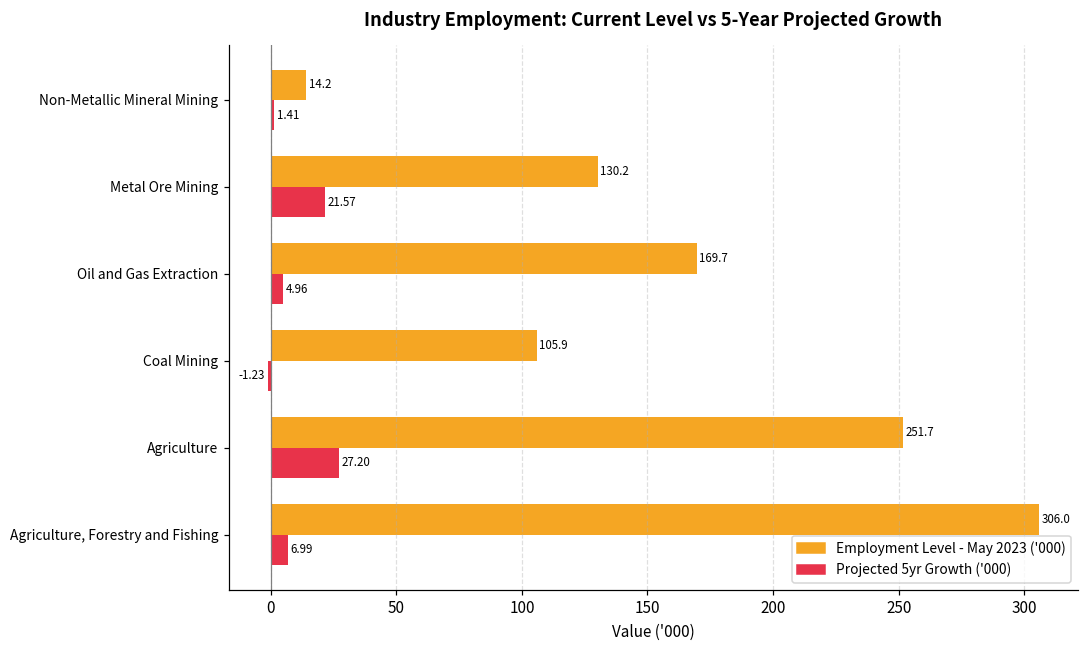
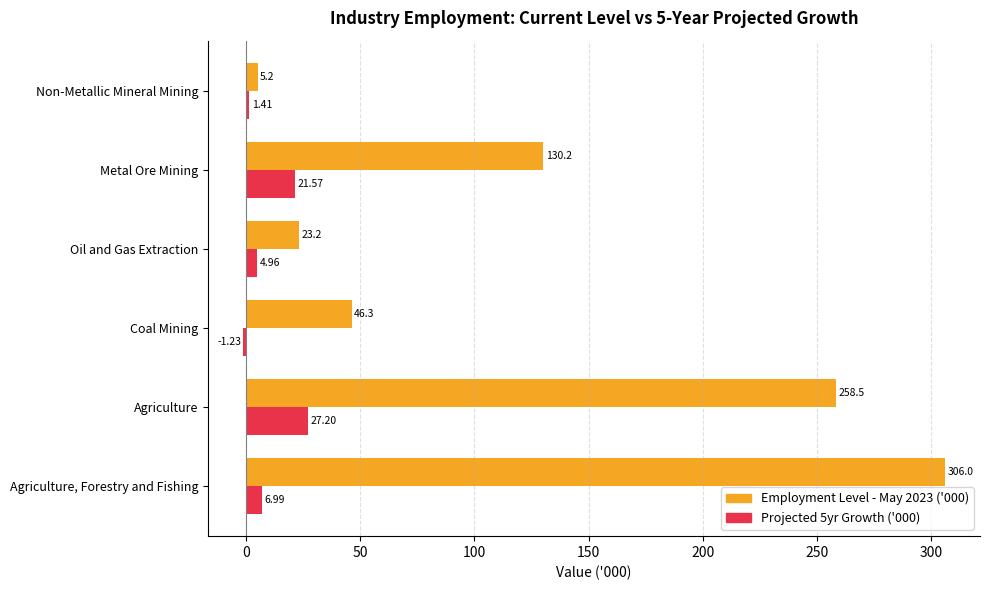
  {
    "Employment Level - May 2023 ('000)": {
-     "Non-Metallic Mineral Mining": 14.2,
+     "Non-Metallic Mineral Mining": 5.2,
      "Metal Ore Mining": 130.2,
-     "Oil and Gas Extraction": 169.7,
-     "Coal Mining": 105.9,
-     "Agriculture": 251.7,
+     "Oil and Gas Extraction": 23.2,
+     "Coal Mining": 46.3,
+     "Agriculture": 258.5,
      "Agriculture, Forestry and Fishing": 306.0
    },
    "Projected 5yr Growth ('000)": {
      "Non-Metallic Mineral Mining": 1.41,
      "Metal Ore Mining": 21.57,
      "Oil and Gas Extraction": 4.96,
      "Coal Mining": -1.23,
      "Agriculture": 27.20,
      "Agriculture, Forestry and Fishing": 6.99
    }
  }
